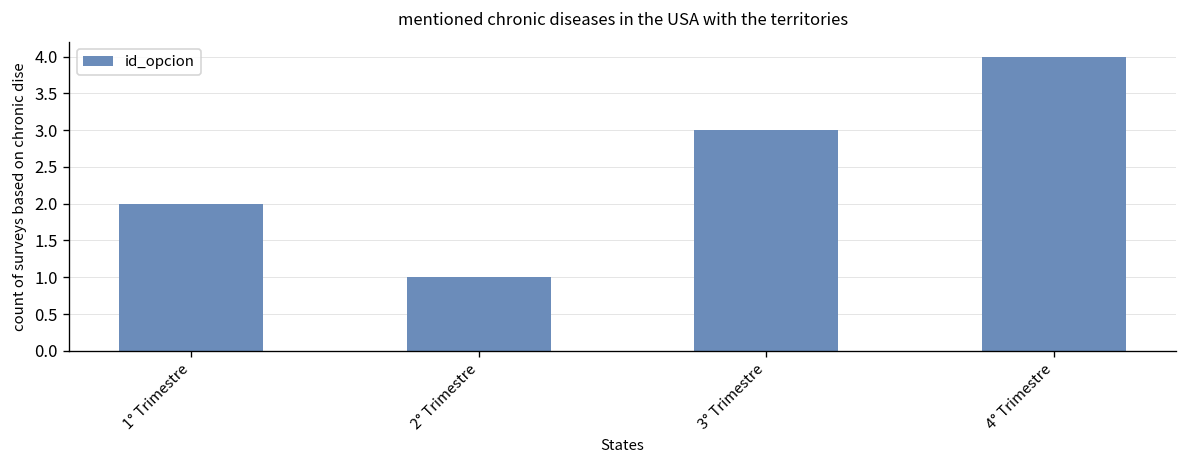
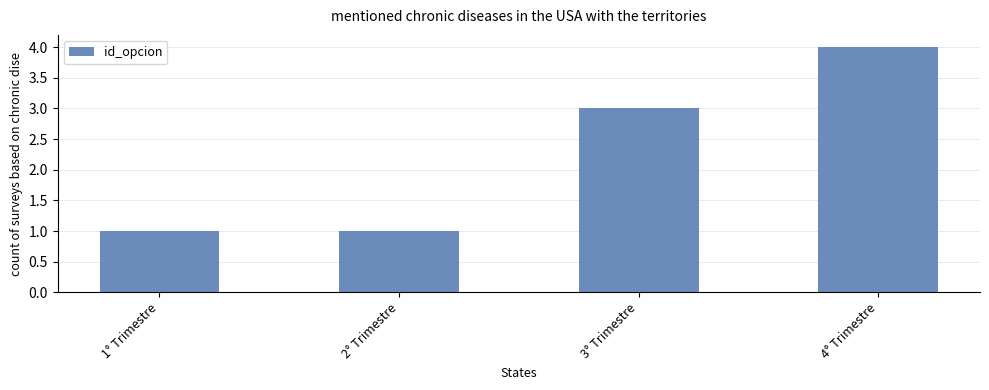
  {
-   "1° Trimestre": 2,
+   "1° Trimestre": 1,
    "2° Trimestre": 1,
    "3° Trimestre": 3,
    "4° Trimestre": 4
  }
